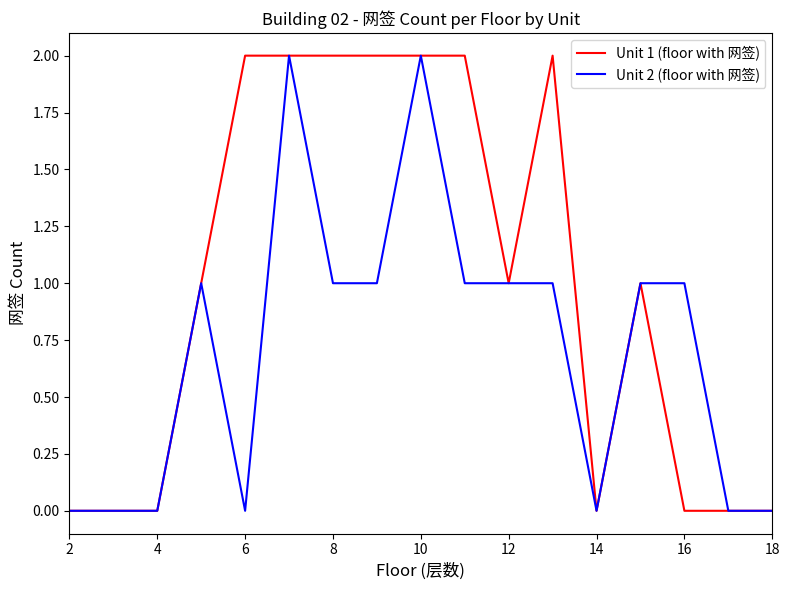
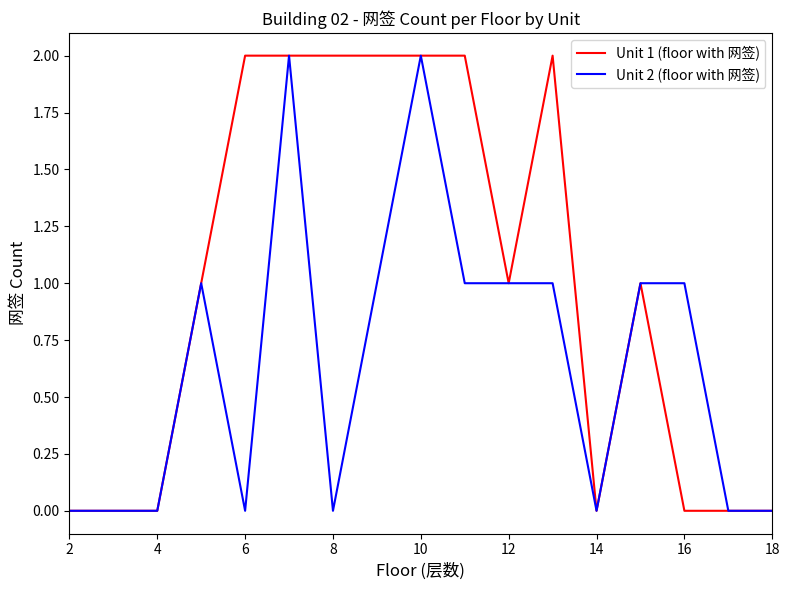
  {
    "Unit 1 (floor with 网签)": {
      "6": 2,
      "8": 2,
      "16": 0
    },
    "Unit 2 (floor with 网签)": {
      "6": 0,
-     "8": 1,
+     "8": 0,
      "16": 1
    }
  }
